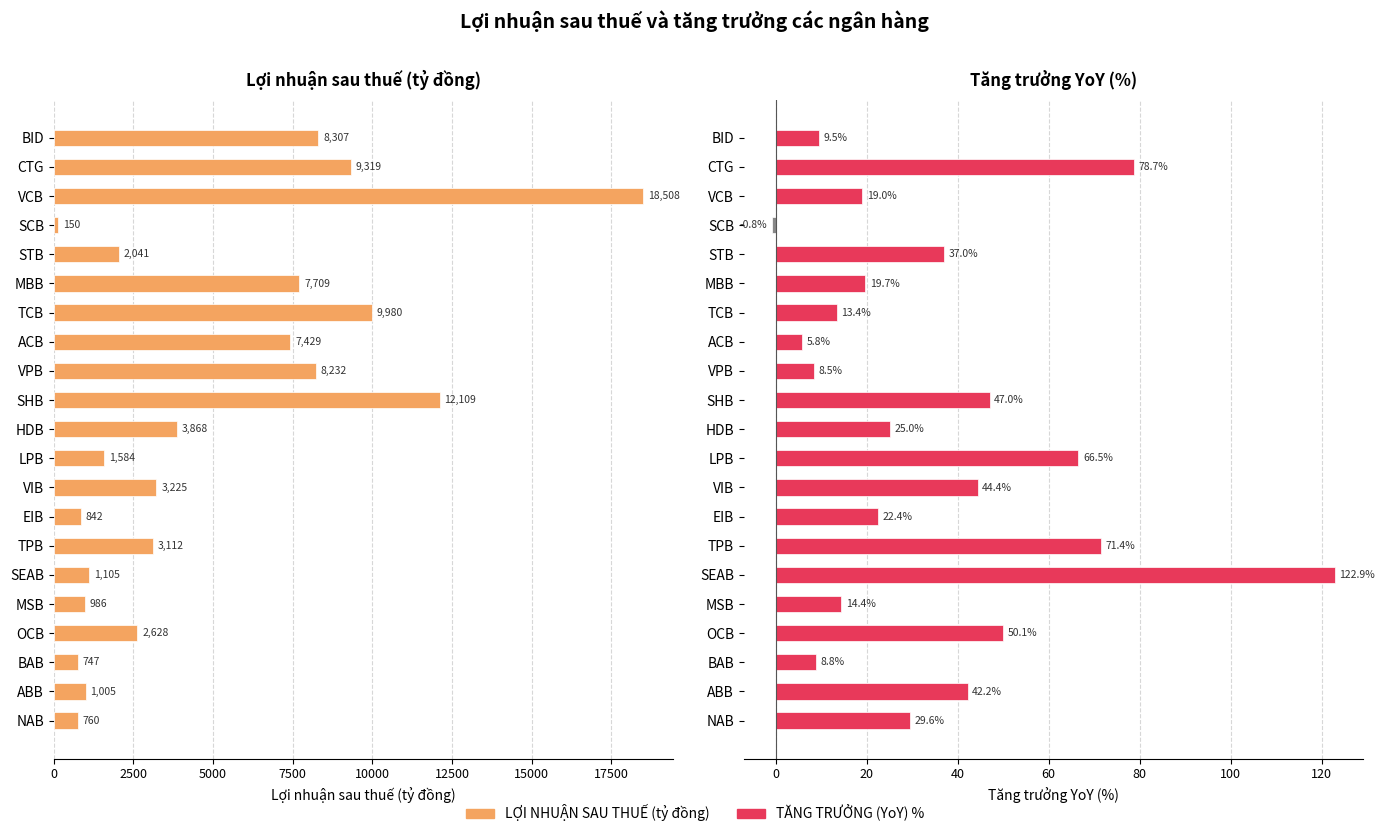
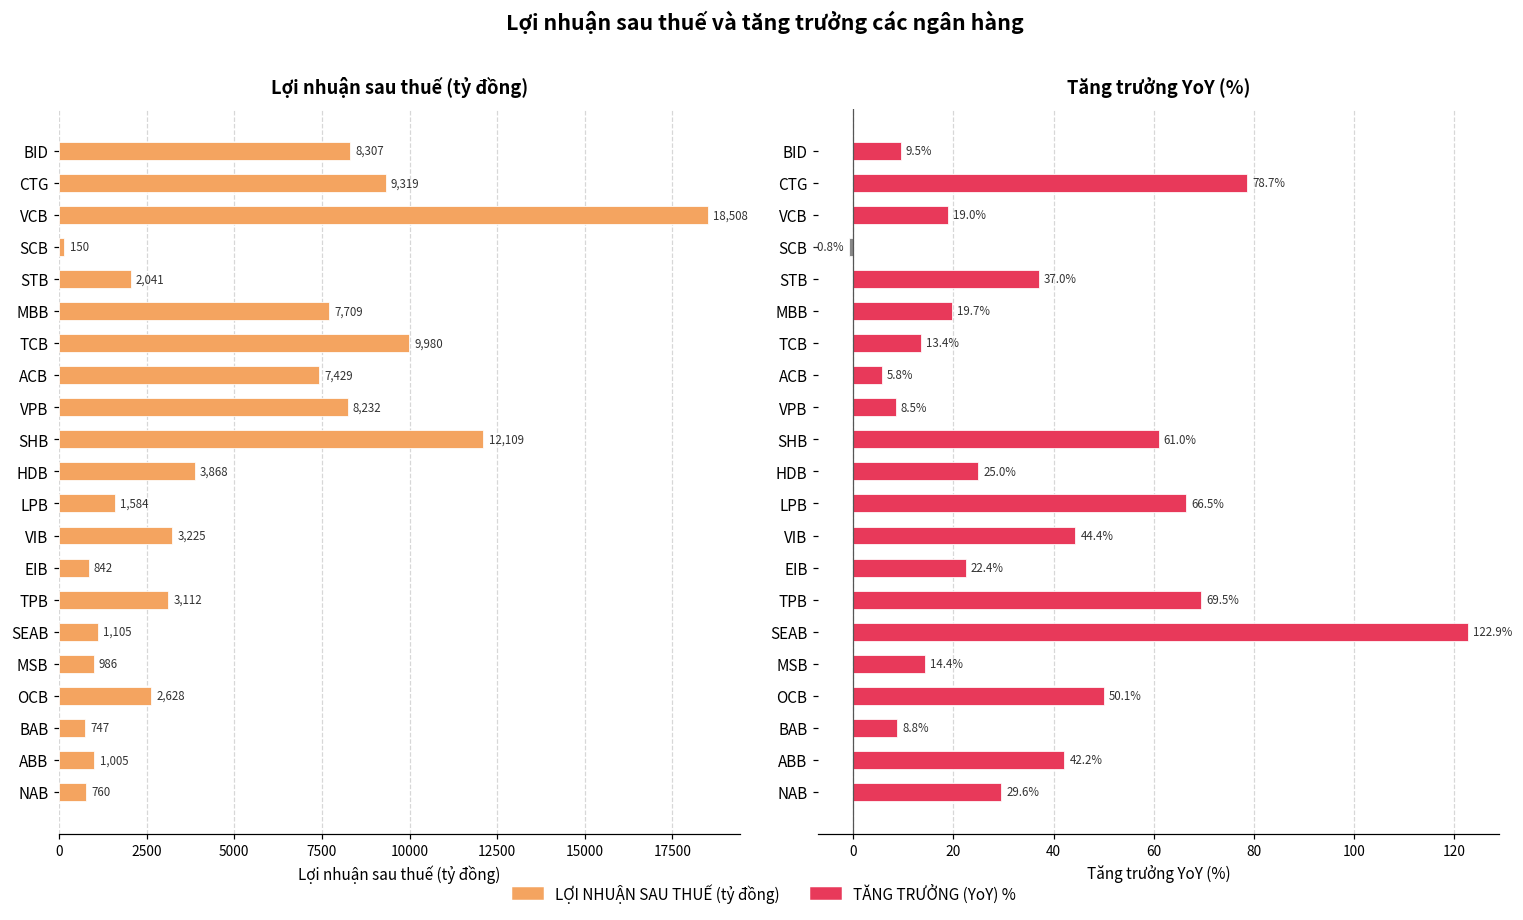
  {
    "Lợi nhuận sau thuế (tỷ đồng)": {
      "BID": "8,307",
      "CTG": "9,319",
      "VCB": "18,508",
      "SCB": "150",
      "STB": "2,041",
      "MBB": "7,709",
      "TCB": "9,980",
      "ACB": "7,429",
      "VPB": "8,232",
      "SHB": "12,109",
      "HDB": "3,868",
      "LPB": "1,584",
      "VIB": "3,225",
      "EIB": "842",
      "TPB": "3,112",
      "SEAB": "1,105",
      "MSB": "986",
      "OCB": "2,628",
      "BAB": "747",
      "ABB": "1,005",
      "NAB": "760"
    },
    "Tăng trưởng YoY (%)": {
      "BID": "9.5%",
      "CTG": "78.7%",
      "VCB": "19.0%",
      "SCB": "-0.8%",
      "STB": "37.0%",
      "MBB": "19.7%",
      "TCB": "13.4%",
      "ACB": "5.8%",
      "VPB": "8.5%",
-     "SHB": "47.0%",
+     "SHB": "61.0%",
      "HDB": "25.0%",
      "LPB": "66.5%",
      "VIB": "44.4%",
      "EIB": "22.4%",
-     "TPB": "71.4%",
+     "TPB": "69.5%",
      "SEAB": "122.9%",
      "MSB": "14.4%",
      "OCB": "50.1%",
      "BAB": "8.8%",
      "ABB": "42.2%",
      "NAB": "29.6%"
    }
  }
